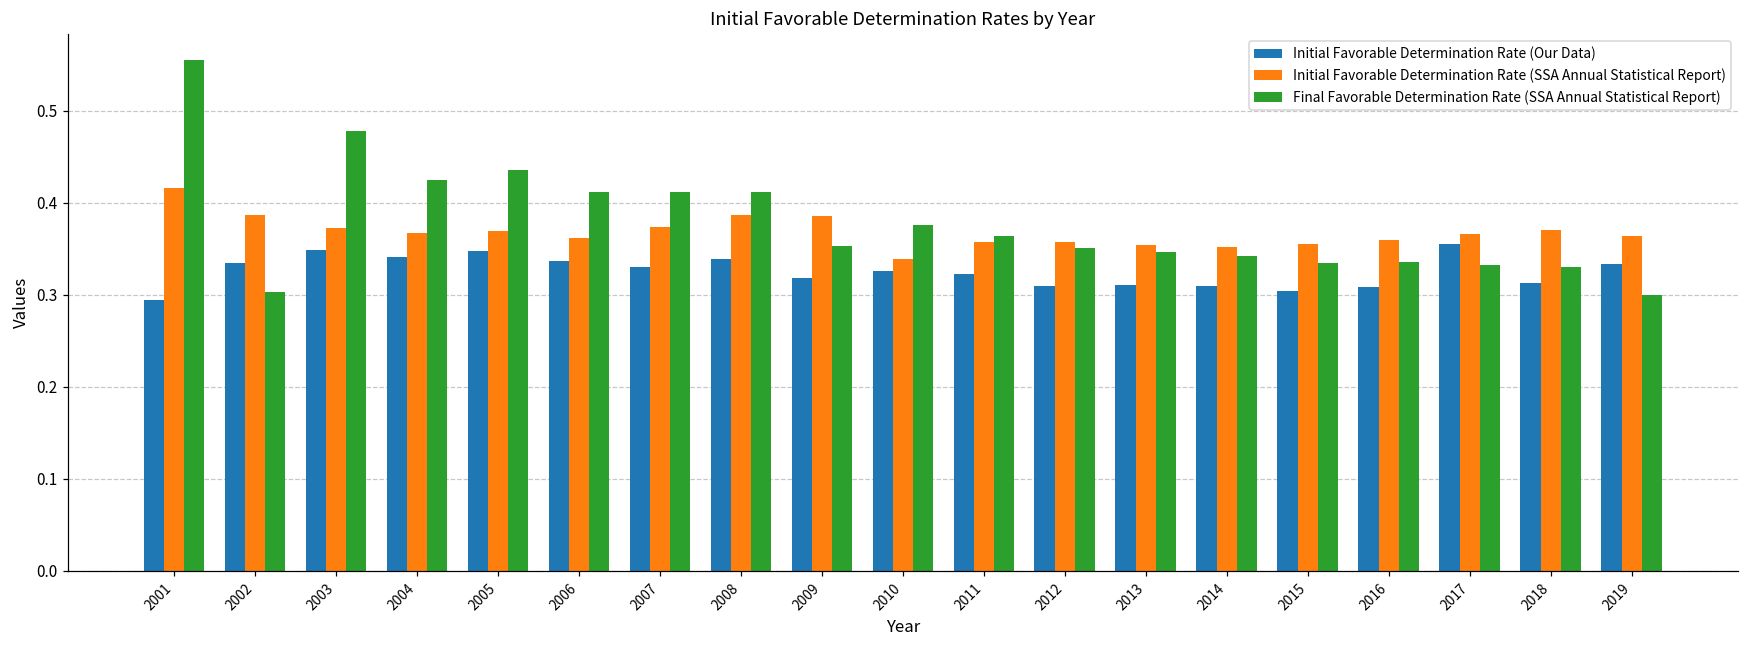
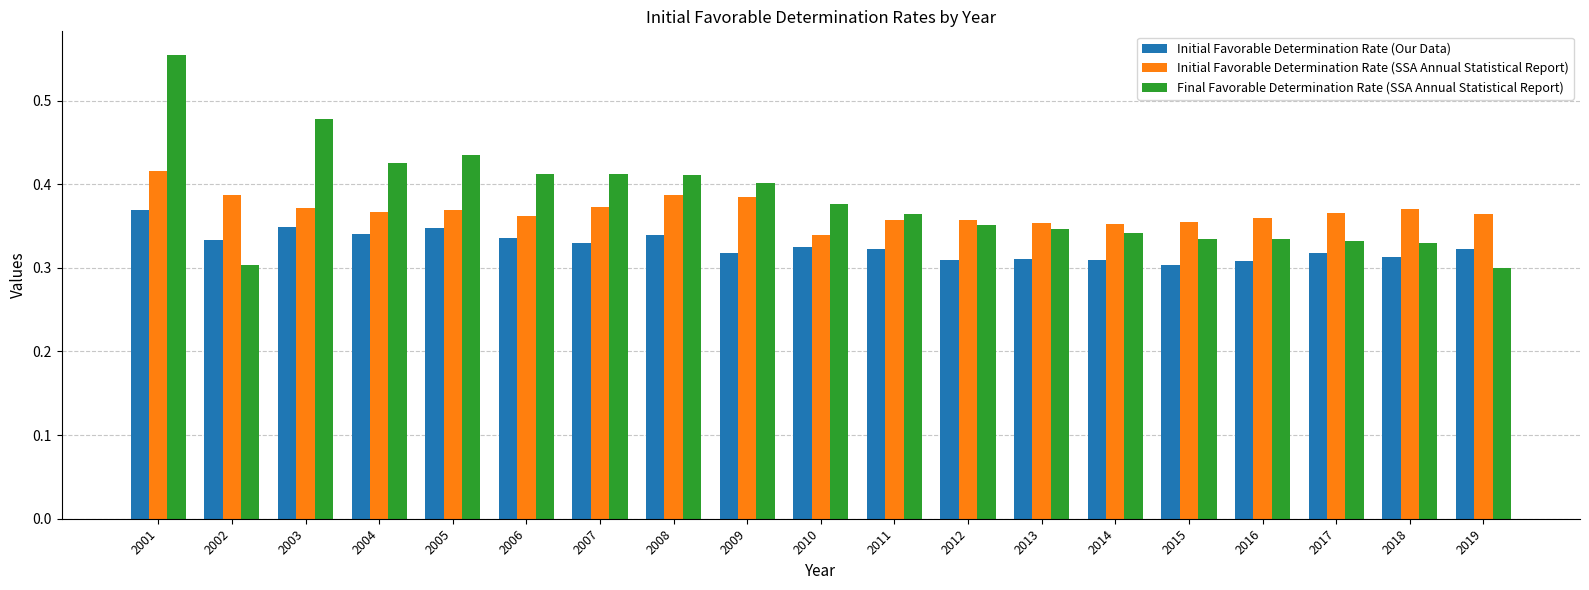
  {
    "Initial Favorable Determination Rate (Our Data)": {
-     "2001": 0.29,
+     "2001": 0.37,
      "2002": 0.33,
      "2003": 0.35,
      "2004": 0.34,
      "2005": 0.35,
      "2006": 0.34,
      "2007": 0.33,
      "2008": 0.34,
      "2009": 0.32,
      "2010": 0.33,
      "2011": 0.32,
      "2012": 0.31,
      "2013": 0.31,
      "2014": 0.31,
      "2015": 0.30,
      "2016": 0.31,
-     "2017": 0.35,
+     "2017": 0.32,
      "2018": 0.31,
-     "2019": 0.33
+     "2019": 0.32
    },
    "Initial Favorable Determination Rate (SSA Annual Statistical Report)": {
      "2001": 0.42,
      "2002": 0.39,
      "2003": 0.37,
      "2004": 0.37,
      "2005": 0.37,
      "2006": 0.36,
      "2007": 0.37,
      "2008": 0.39,
      "2009": 0.39,
      "2010": 0.34,
      "2011": 0.36,
      "2012": 0.36,
      "2013": 0.35,
      "2014": 0.35,
      "2015": 0.36,
      "2016": 0.36,
      "2017": 0.37,
      "2018": 0.37,
      "2019": 0.36
    },
    "Final Favorable Determination Rate (SSA Annual Statistical Report)": {
      "2001": 0.56,
      "2002": 0.30,
      "2003": 0.48,
      "2004": 0.43,
      "2005": 0.44,
      "2006": 0.41,
      "2007": 0.41,
      "2008": 0.41,
-     "2009": 0.35,
+     "2009": 0.40,
      "2010": 0.38,
      "2011": 0.36,
      "2012": 0.35,
      "2013": 0.35,
      "2014": 0.34,
      "2015": 0.33,
      "2016": 0.34,
      "2017": 0.33,
      "2018": 0.33,
      "2019": 0.30
    }
  }
